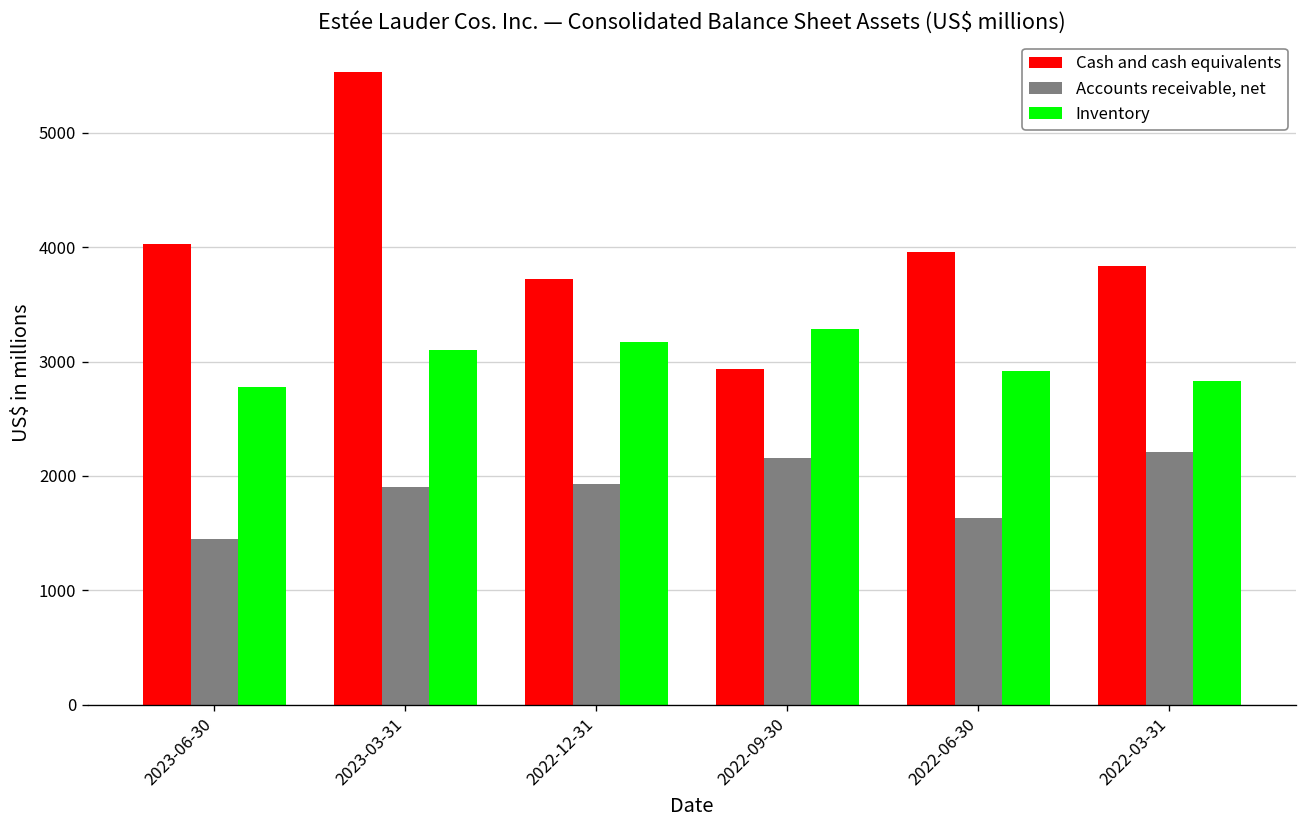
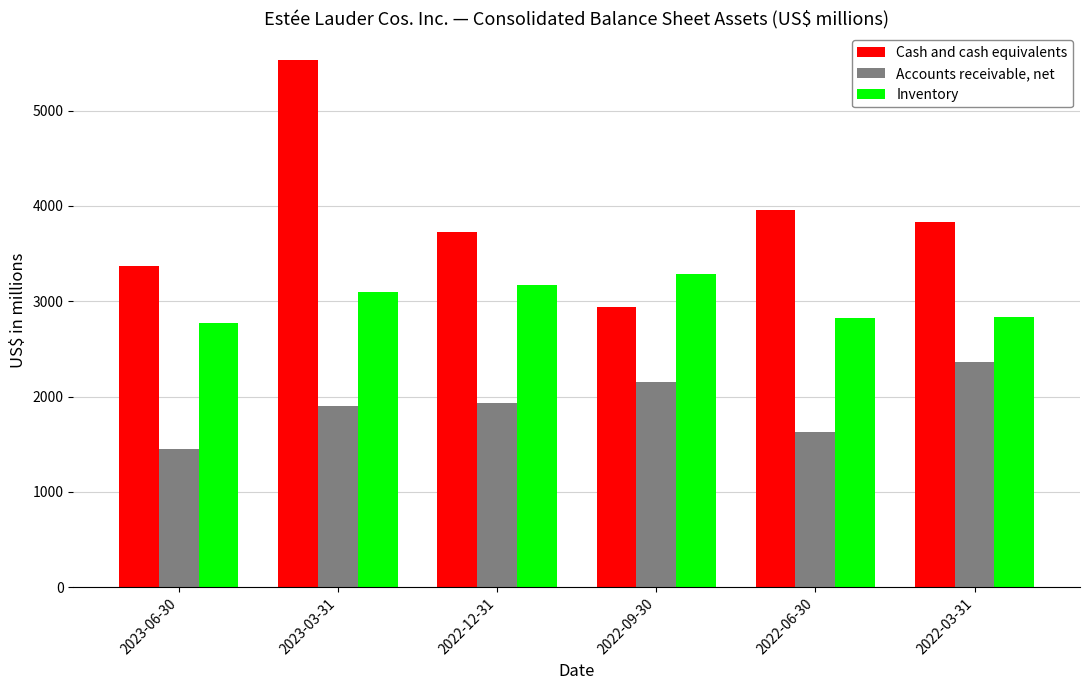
  {
    "Cash and cash equivalents": {
-     "2023-06-30": 4000,
+     "2023-06-30": 3400,
      "2023-03-31": 5500,
      "2022-12-31": 3700,
      "2022-09-30": 2900,
      "2022-06-30": 4000,
      "2022-03-31": 3800
    },
    "Accounts receivable, net": {
      "2023-06-30": 1500,
      "2023-03-31": 1900,
      "2022-12-31": 1900,
      "2022-09-30": 2200,
      "2022-06-30": 1600,
-     "2022-03-31": 2200
+     "2022-03-31": 2400
    },
    "Inventory": {
      "2023-06-30": 2800,
      "2023-03-31": 3100,
      "2022-12-31": 3200,
      "2022-09-30": 3300,
-     "2022-06-30": 2900,
+     "2022-06-30": 2800,
      "2022-03-31": 2800
    }
  }
